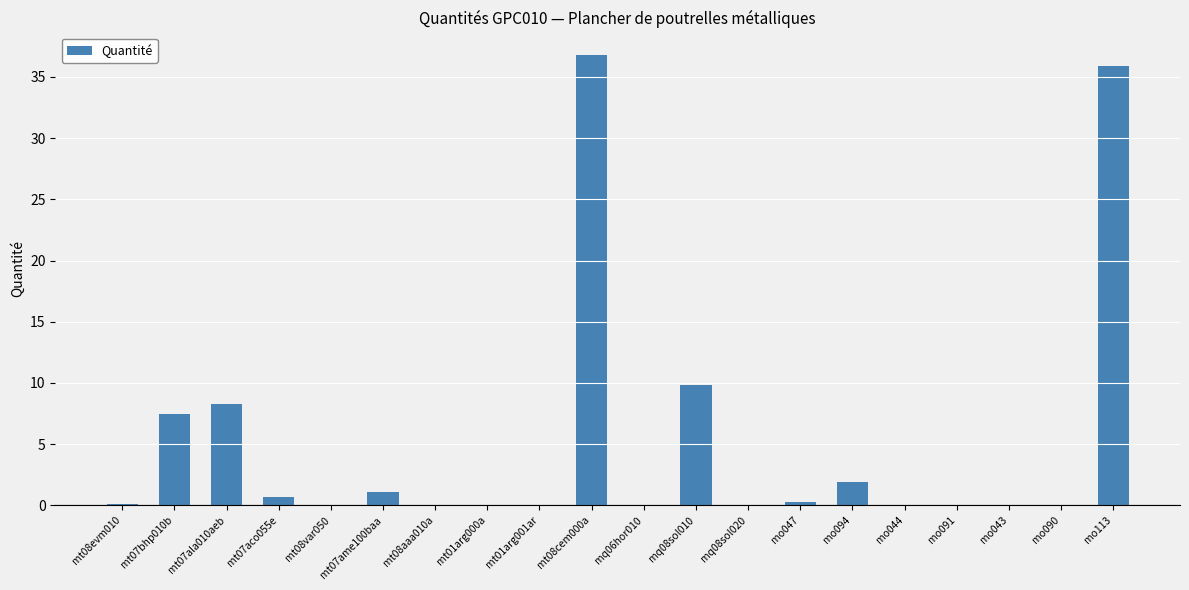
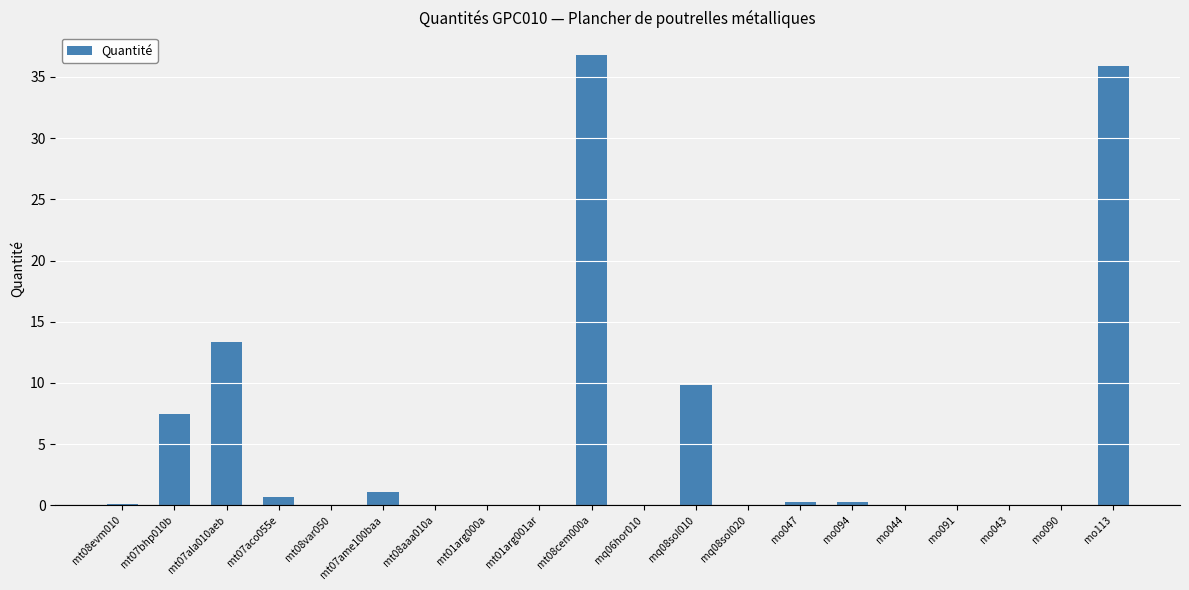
  {
    "mt07bhp010b": 7.5,
-   "mt07ala010aeb": 8.3,
+   "mt07ala010aeb": 13.4,
    "mt07aco055e": 0.7,
    "mt07ame100baa": 1.1,
    "mt08cem000a": 36.8,
    "mq08sol010": 9.8,
    "mo047": 0.3,
-   "mo094": 1.9,
+   "mo094": 0.3,
    "mo113": 35.9
  }
